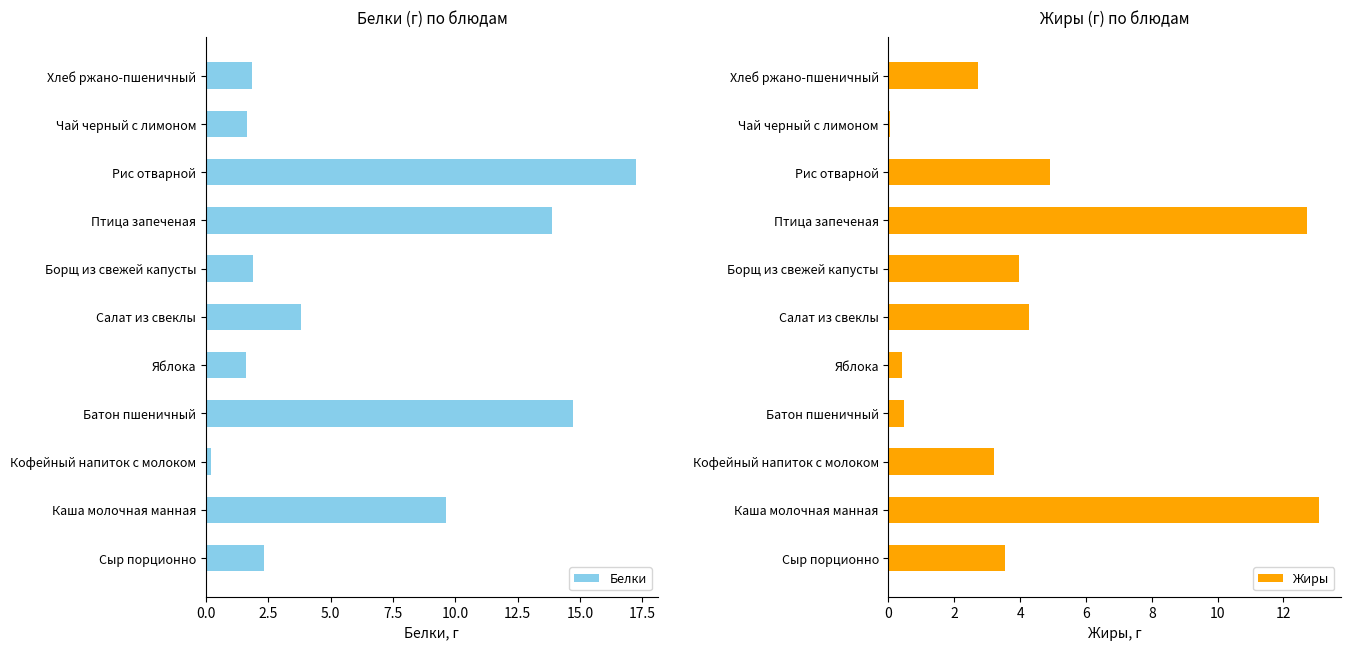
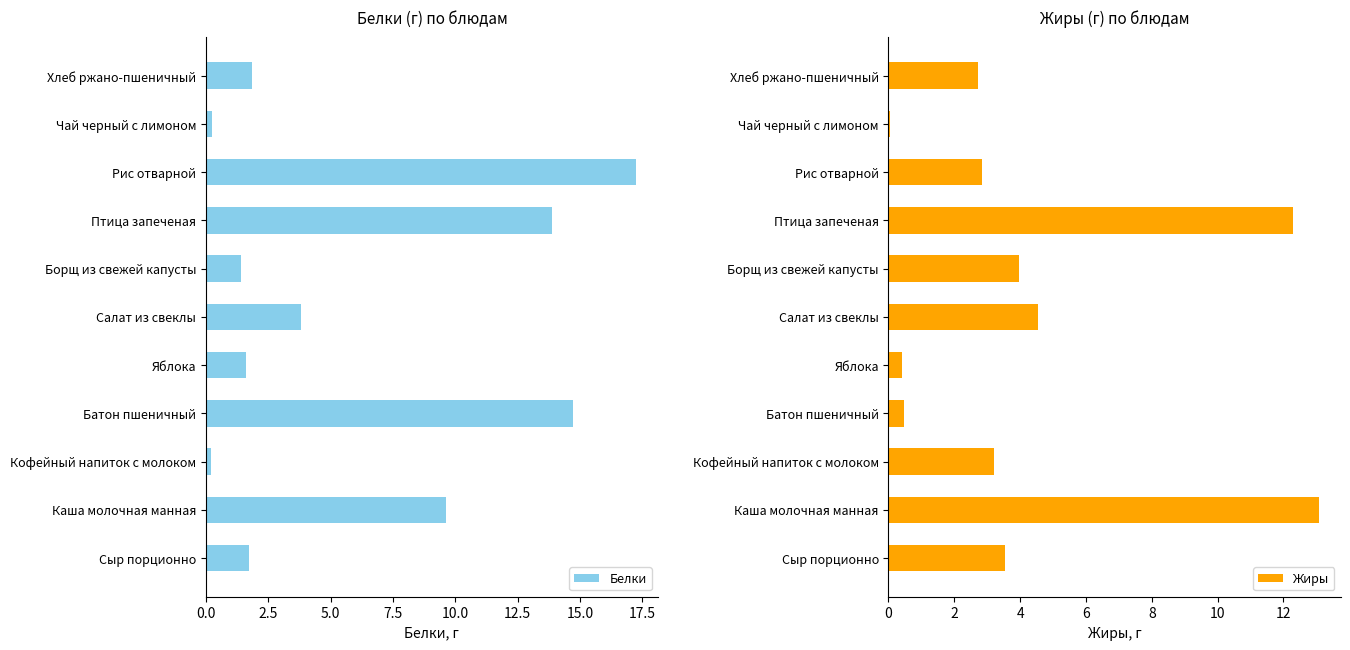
  {
    "Белки (г) по блюдам": {
      "Хлеб ржано-пшеничный": 1.9,
-     "Чай черный с лимоном": 1.6,
+     "Чай черный с лимоном": 0.2,
      "Рис отварной": 17.3,
      "Птица запеченая": 13.9,
-     "Борщ из свежей капусты": 1.9,
+     "Борщ из свежей капусты": 1.4,
      "Салат из свеклы": 3.8,
      "Яблока": 1.6,
      "Батон пшеничный": 14.7,
      "Кофейный напиток с молоком": 0.2,
      "Каша молочная манная": 9.6,
-     "Сыр порционно": 2.3
+     "Сыр порционно": 1.7
    },
    "Жиры (г) по блюдам": {
      "Хлеб ржано-пшеничный": 2.7,
-     "Рис отварной": 4.9,
-     "Птица запеченая": 12.7,
+     "Рис отварной": 2.9,
+     "Птица запеченая": 12.3,
      "Борщ из свежей капусты": 4.0,
-     "Салат из свеклы": 4.3,
+     "Салат из свеклы": 4.5,
      "Яблока": 0.4,
      "Батон пшеничный": 0.5,
      "Кофейный напиток с молоком": 3.2,
      "Каша молочная манная": 13.1,
      "Сыр порционно": 3.5
    }
  }
